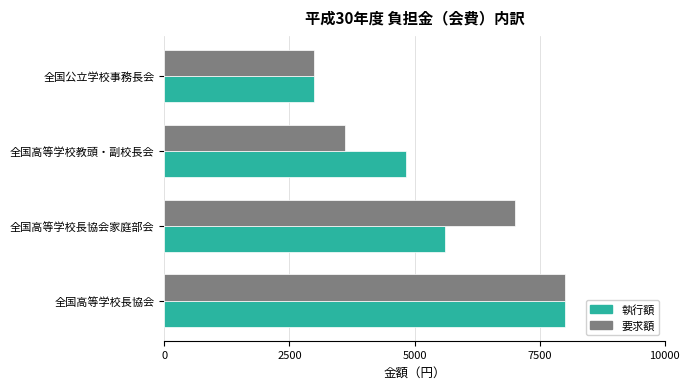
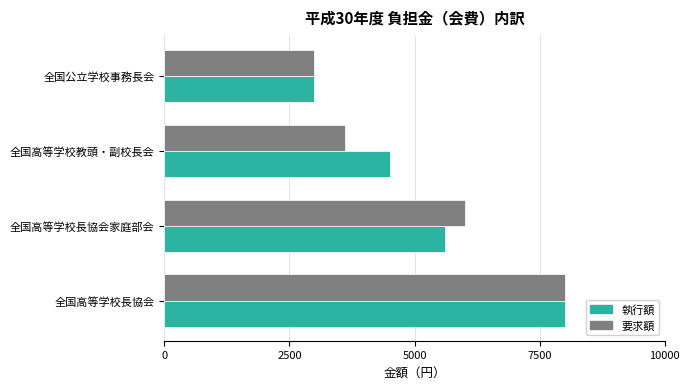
  {
    "執行額": {
      "全国公立学校事務長会": 3000,
-     "全国高等学校教頭・副校長会": 4800,
+     "全国高等学校教頭・副校長会": 4500,
      "全国高等学校長協会家庭部会": 5600,
      "全国高等学校長協会": 8000
    },
    "要求額": {
      "全国公立学校事務長会": 3000,
      "全国高等学校教頭・副校長会": 3600,
-     "全国高等学校長協会家庭部会": 7000,
+     "全国高等学校長協会家庭部会": 6000,
      "全国高等学校長協会": 8000
    }
  }
